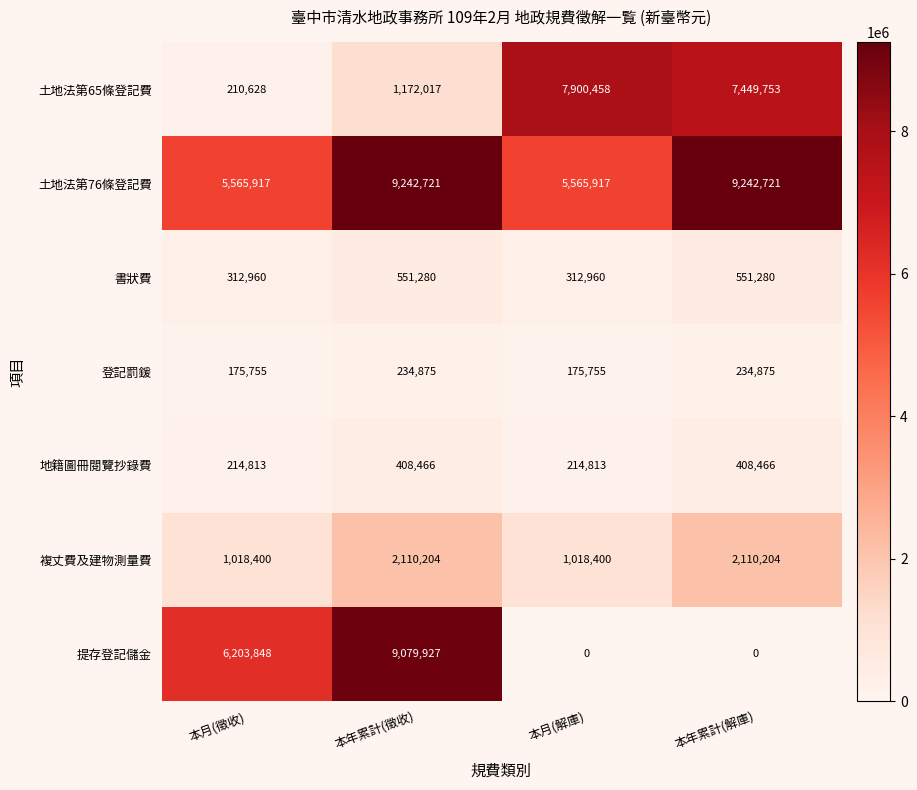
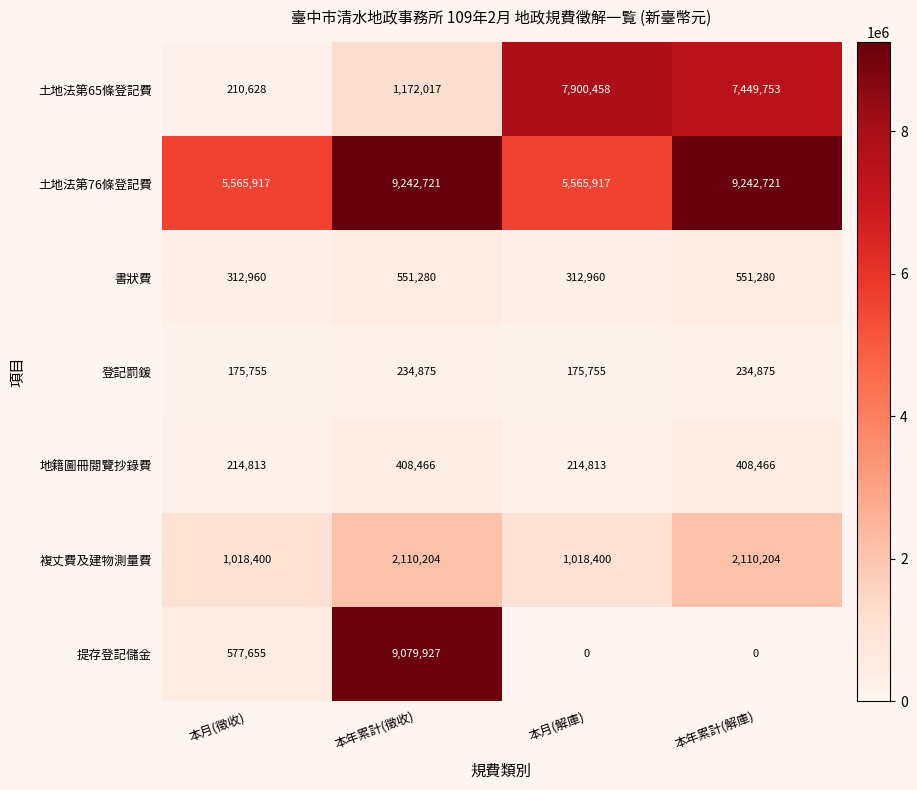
  {
    "土地法第65條登記費": {
      "本月(徵收)": "210,628",
      "本年累計(徵收)": "1,172,017",
      "本月(解庫)": "7,900,458",
      "本年累計(解庫)": "7,449,753"
    },
    "土地法第76條登記費": {
      "本月(徵收)": "5,565,917",
      "本年累計(徵收)": "9,242,721",
      "本月(解庫)": "5,565,917",
      "本年累計(解庫)": "9,242,721"
    },
    "書狀費": {
      "本月(徵收)": "312,960",
      "本年累計(徵收)": "551,280",
      "本月(解庫)": "312,960",
      "本年累計(解庫)": "551,280"
    },
    "登記罰鍰": {
      "本月(徵收)": "175,755",
      "本年累計(徵收)": "234,875",
      "本月(解庫)": "175,755",
      "本年累計(解庫)": "234,875"
    },
    "地籍圖冊閱覽抄錄費": {
      "本月(徵收)": "214,813",
      "本年累計(徵收)": "408,466",
      "本月(解庫)": "214,813",
      "本年累計(解庫)": "408,466"
    },
    "複丈費及建物測量費": {
      "本月(徵收)": "1,018,400",
      "本年累計(徵收)": "2,110,204",
      "本月(解庫)": "1,018,400",
      "本年累計(解庫)": "2,110,204"
    },
    "提存登記儲金": {
-     "本月(徵收)": "6,203,848",
+     "本月(徵收)": "577,655",
      "本年累計(徵收)": "9,079,927",
      "本月(解庫)": "0",
      "本年累計(解庫)": "0"
    }
  }
